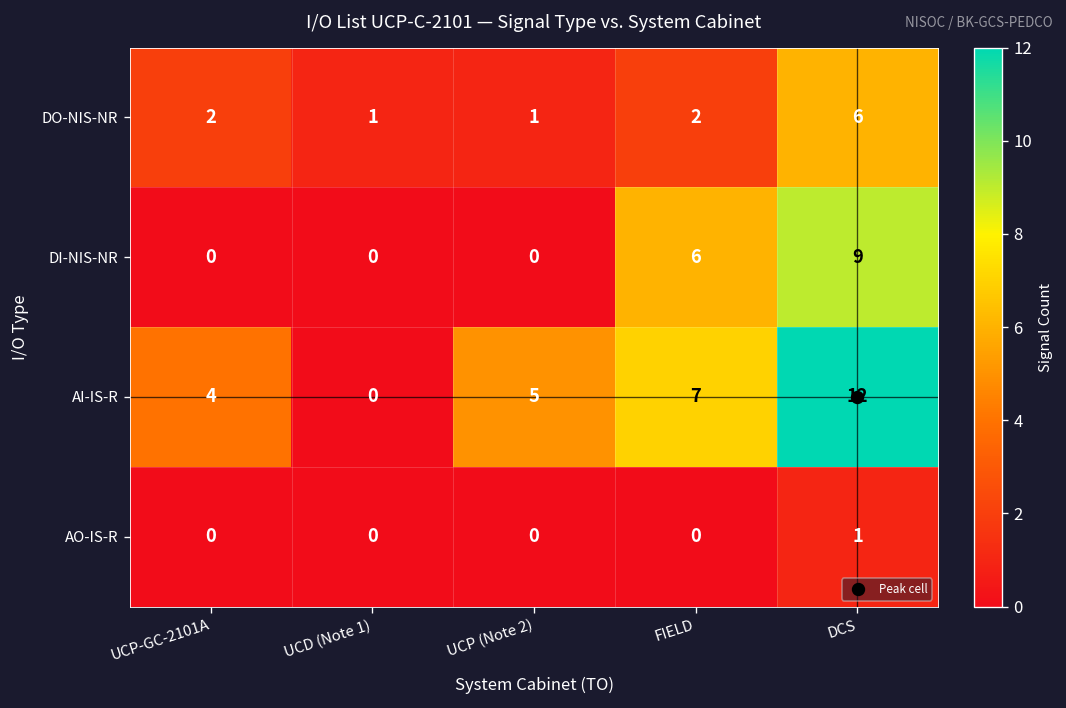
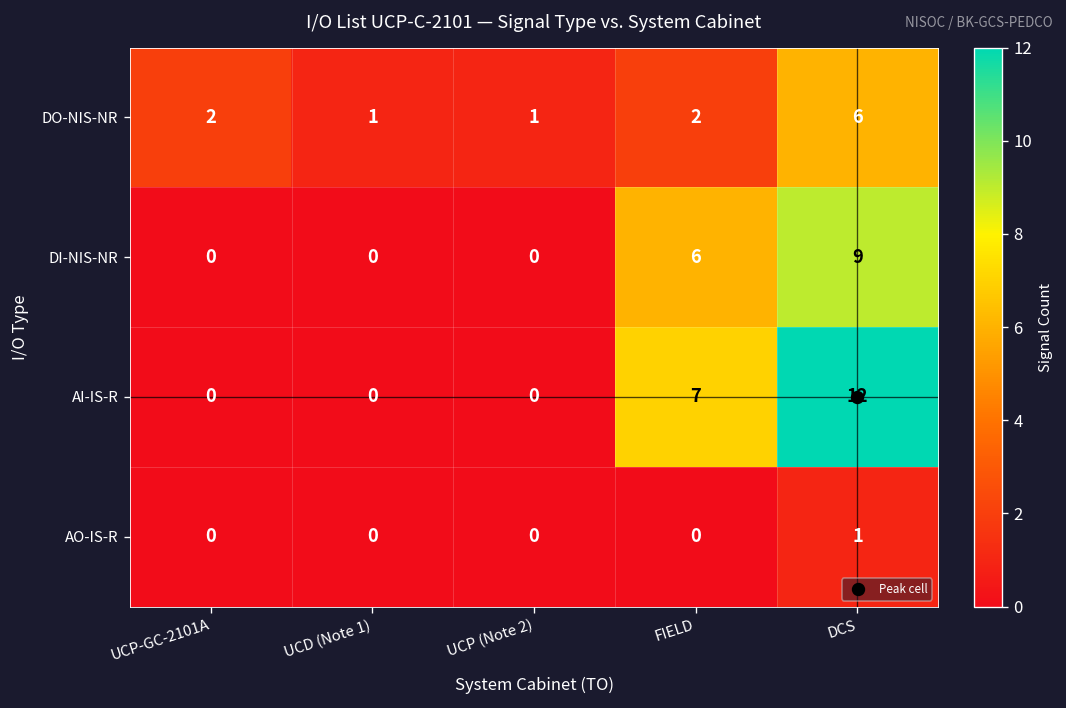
  {
    "DO-NIS-NR": {
      "UCP-GC-2101A": 2,
      "UCD (Note 1)": 1,
      "UCP (Note 2)": 1,
      "FIELD": 2,
      "DCS": 6
    },
    "DI-NIS-NR": {
      "UCP-GC-2101A": 0,
      "UCD (Note 1)": 0,
      "UCP (Note 2)": 0,
      "FIELD": 6,
      "DCS": 9
    },
    "AI-IS-R": {
-     "UCP-GC-2101A": 4,
+     "UCP-GC-2101A": 0,
      "UCD (Note 1)": 0,
-     "UCP (Note 2)": 5,
+     "UCP (Note 2)": 0,
      "FIELD": 7
    },
    "AO-IS-R": {
      "UCP-GC-2101A": 0,
      "UCD (Note 1)": 0,
      "UCP (Note 2)": 0,
      "FIELD": 0,
      "DCS": 1
    }
  }
